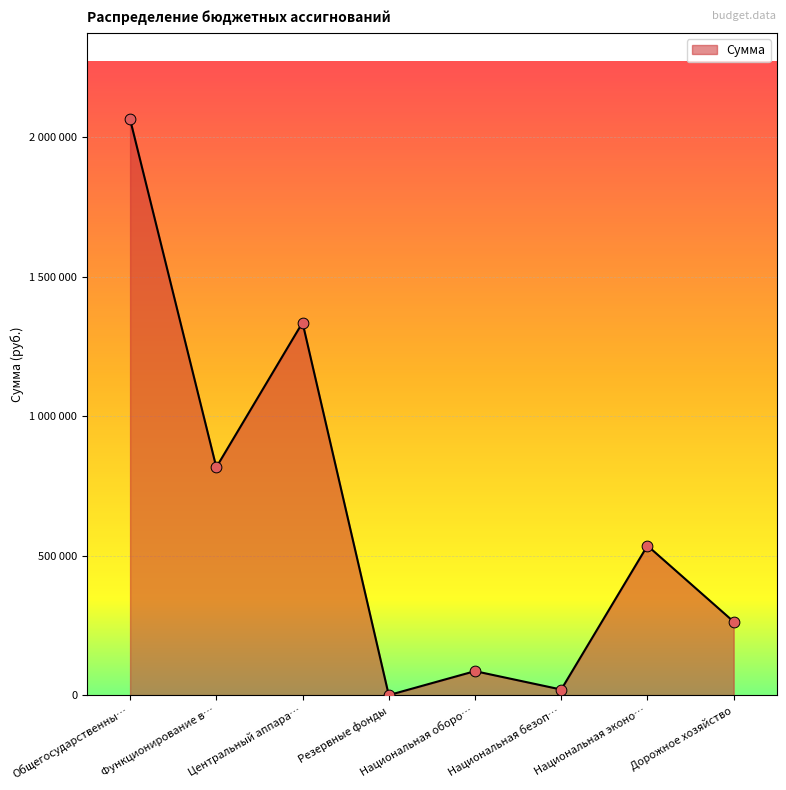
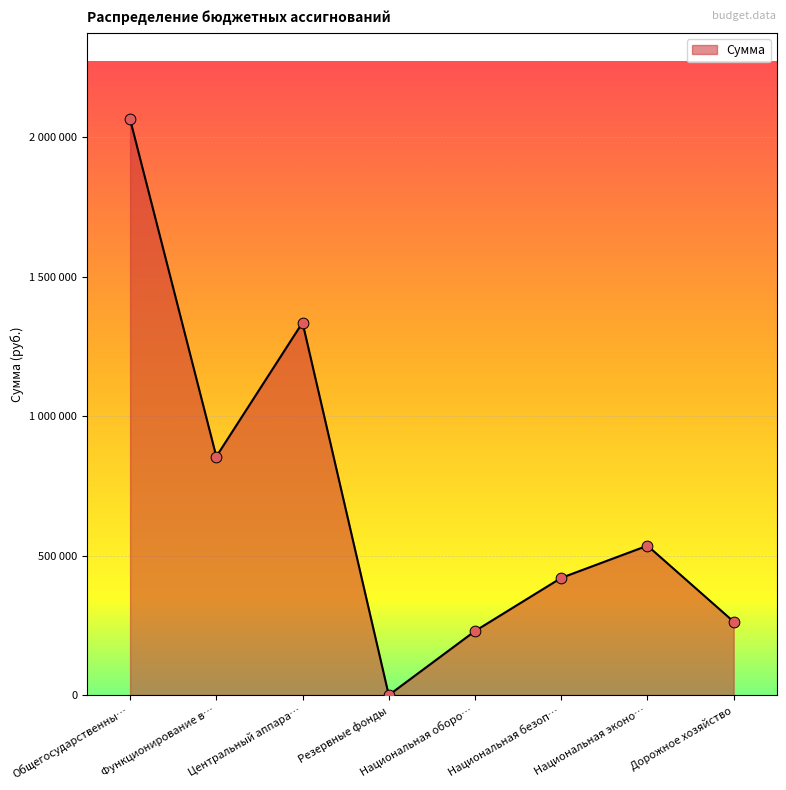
  {
    "Общегосударственны…": 2060000,
-   "Функционирование в…": 820000,
+   "Функционирование в…": 860000,
    "Центральный аппара…": 1340000,
    "Резервные фонды": 0,
-   "Национальная оборо…": 90000,
-   "Национальная безоп…": 20000,
+   "Национальная оборо…": 230000,
+   "Национальная безоп…": 420000,
    "Национальная эконо…": 540000,
    "Дорожное хозяйство": 260000
  }
